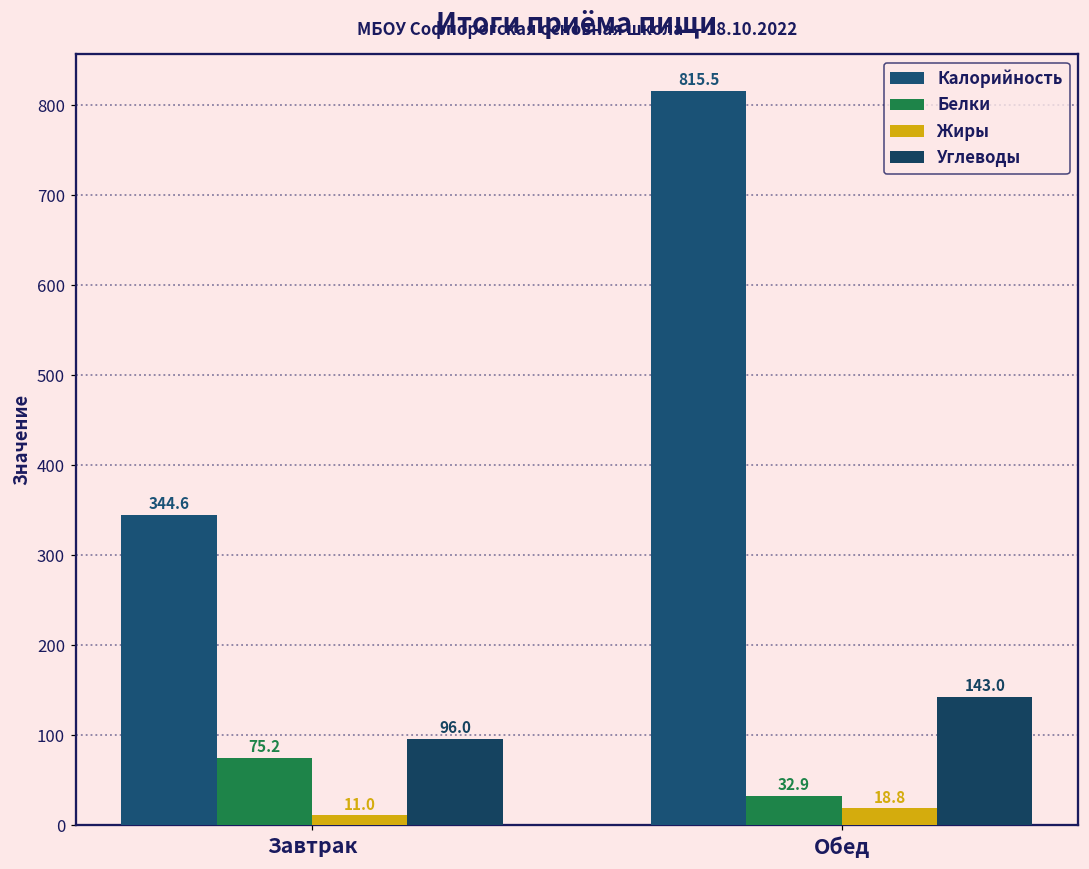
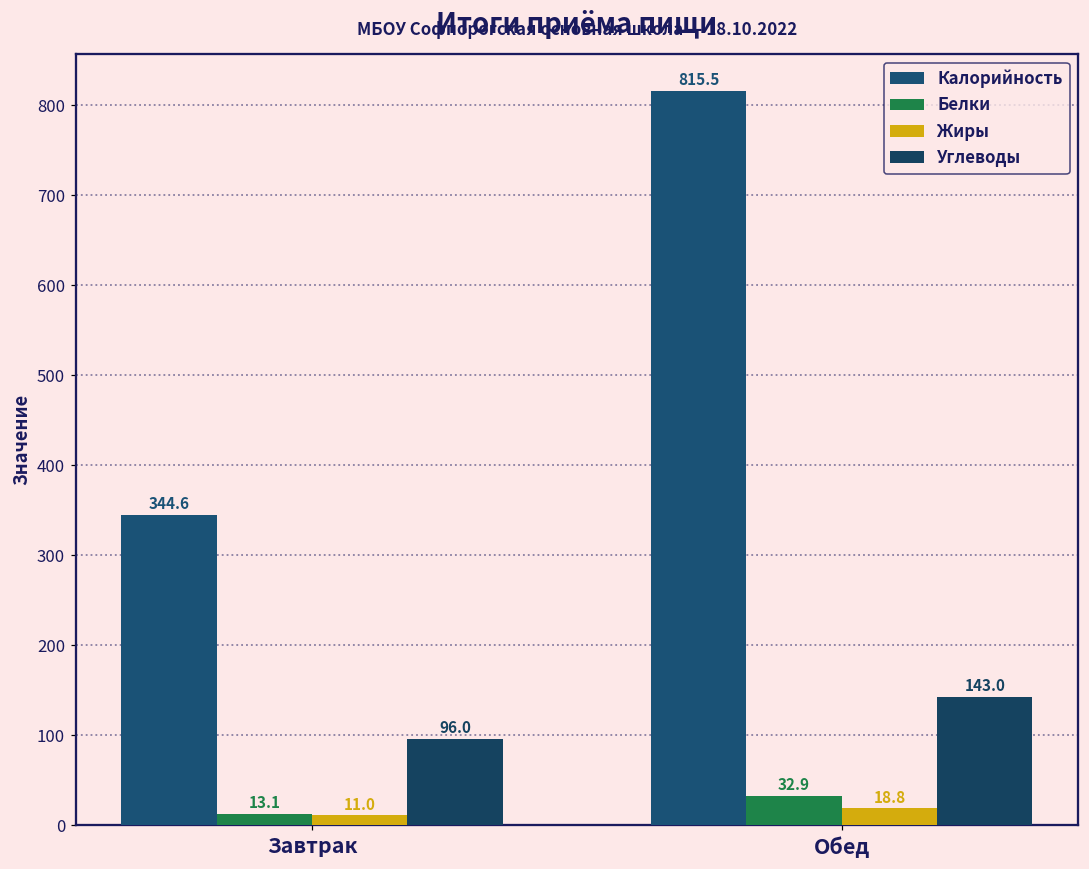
  {
    "Белки": {
-     "Завтрак": 75.2,
+     "Завтрак": 13.1,
      "Обед": 32.9
    },
    "Жиры": {
      "Завтрак": 11.0,
      "Обед": 18.8
    }
  }
